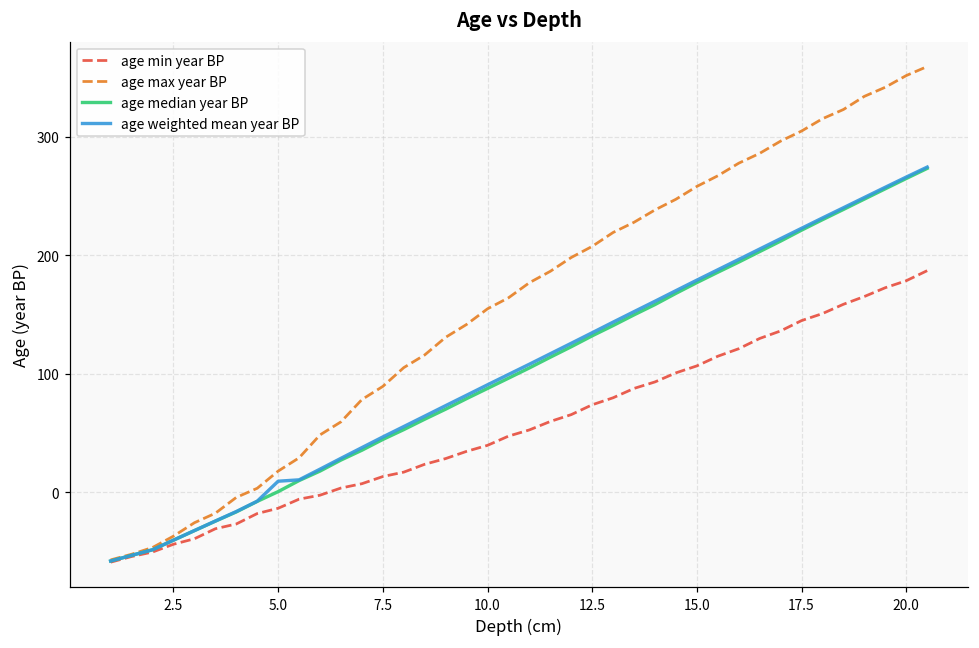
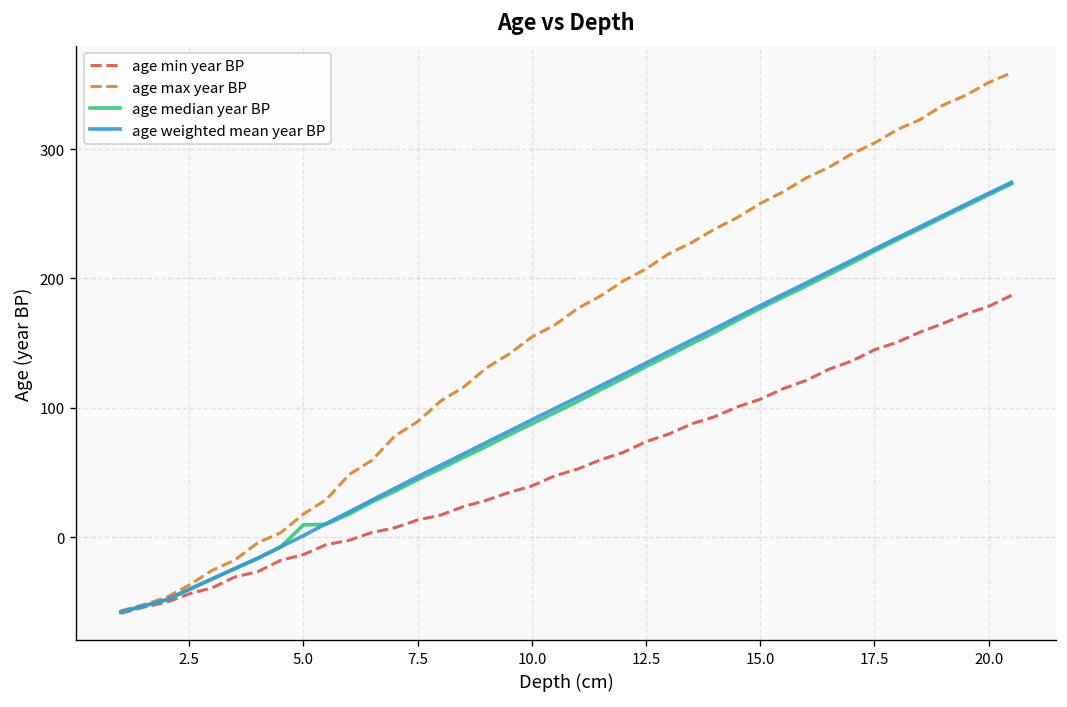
  {
    "age median year BP": {
-     "5.0": 0,
+     "5.0": 9,
      "10.0": 88,
      "12.5": 132
    },
    "age weighted mean year BP": {
-     "5.0": 9,
+     "5.0": 1,
      "10.0": 91,
      "12.5": 135
    }
  }
